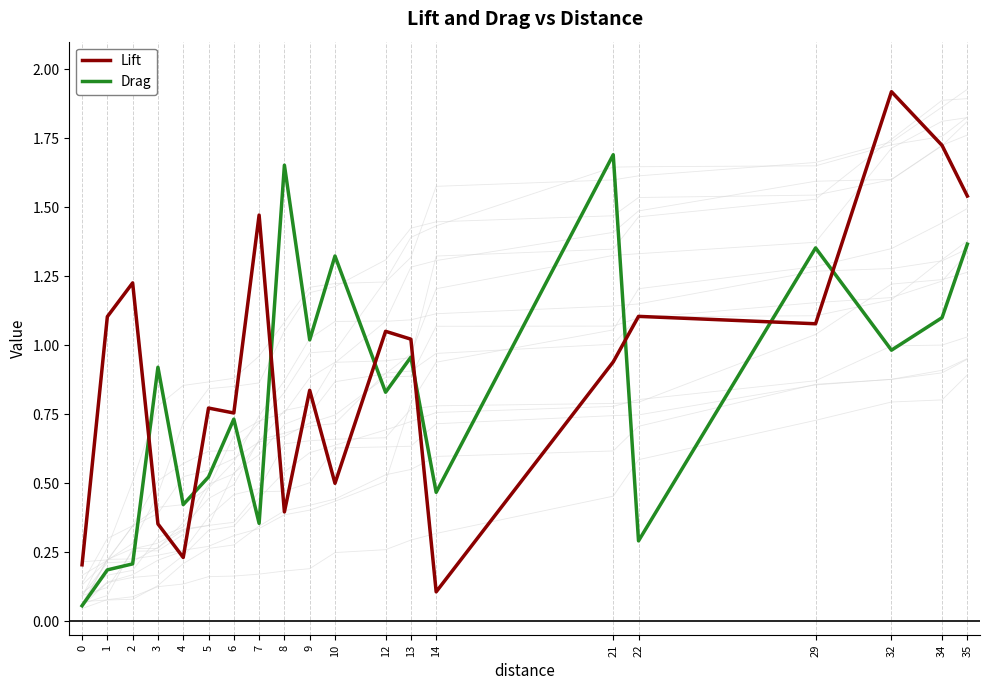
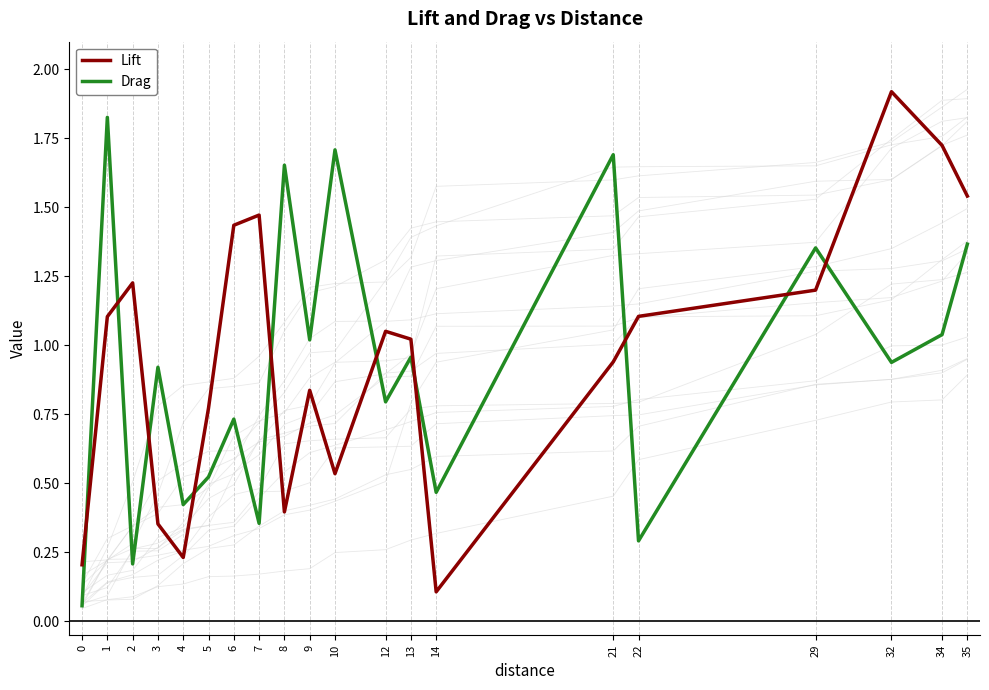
  {
    "Lift": {
      "0": 0.21,
      "1": 1.10,
      "2": 1.23,
      "3": 0.35,
      "5": 0.77,
-     "6": 0.75,
+     "6": 1.44,
      "7": 1.47,
      "9": 0.84,
-     "10": 0.50,
+     "10": 0.54,
      "12": 1.05,
      "13": 1.02,
      "14": 0.11,
      "21": 0.94,
-     "29": 1.08,
+     "29": 1.20,
      "32": 1.92,
      "35": 1.54
    },
    "Drag": {
-     "1": 0.19,
+     "1": 1.83,
      "3": 0.92,
      "5": 0.52,
      "6": 0.73,
      "7": 0.36,
      "8": 1.65,
-     "10": 1.32,
-     "12": 0.83,
+     "10": 1.71,
+     "12": 0.80,
      "14": 0.47,
      "21": 1.69,
      "22": 0.29,
      "29": 1.35,
-     "32": 0.98,
-     "34": 1.10,
+     "32": 0.94,
+     "34": 1.04,
      "35": 1.37
    }
  }
